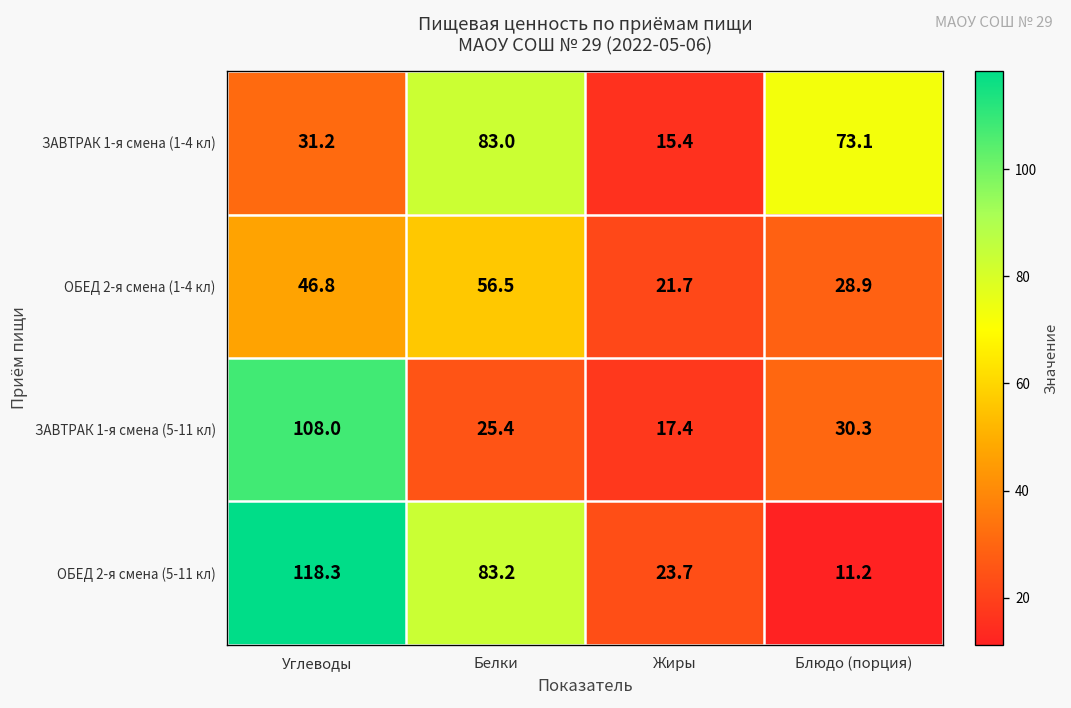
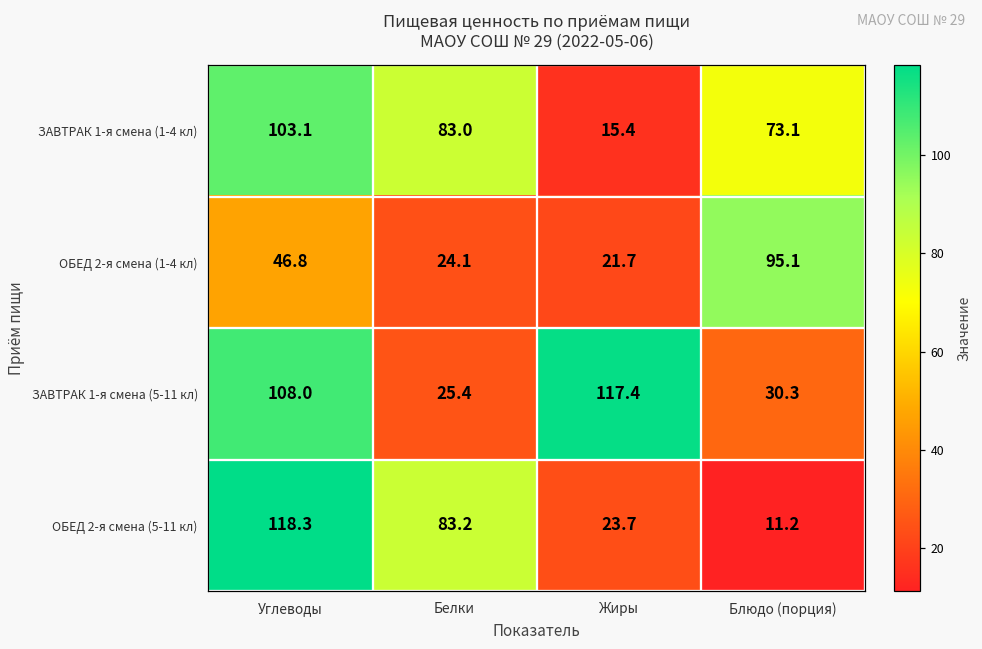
  {
    "ЗАВТРАК 1-я смена (1-4 кл)": {
-     "Углеводы": 31.2,
+     "Углеводы": 103.1,
      "Белки": 83.0,
      "Жиры": 15.4,
      "Блюдо (порция)": 73.1
    },
    "ОБЕД 2-я смена (1-4 кл)": {
      "Углеводы": 46.8,
-     "Белки": 56.5,
+     "Белки": 24.1,
      "Жиры": 21.7,
-     "Блюдо (порция)": 28.9
+     "Блюдо (порция)": 95.1
    },
    "ЗАВТРАК 1-я смена (5-11 кл)": {
      "Углеводы": 108.0,
      "Белки": 25.4,
-     "Жиры": 17.4,
+     "Жиры": 117.4,
      "Блюдо (порция)": 30.3
    },
    "ОБЕД 2-я смена (5-11 кл)": {
      "Углеводы": 118.3,
      "Белки": 83.2,
      "Жиры": 23.7,
      "Блюдо (порция)": 11.2
    }
  }
